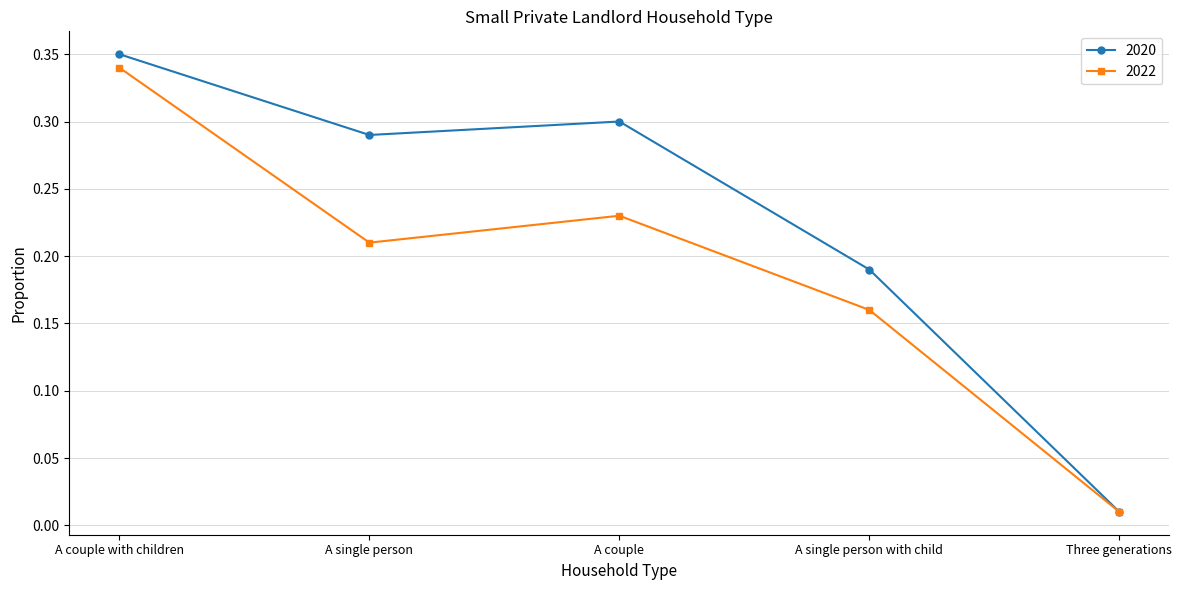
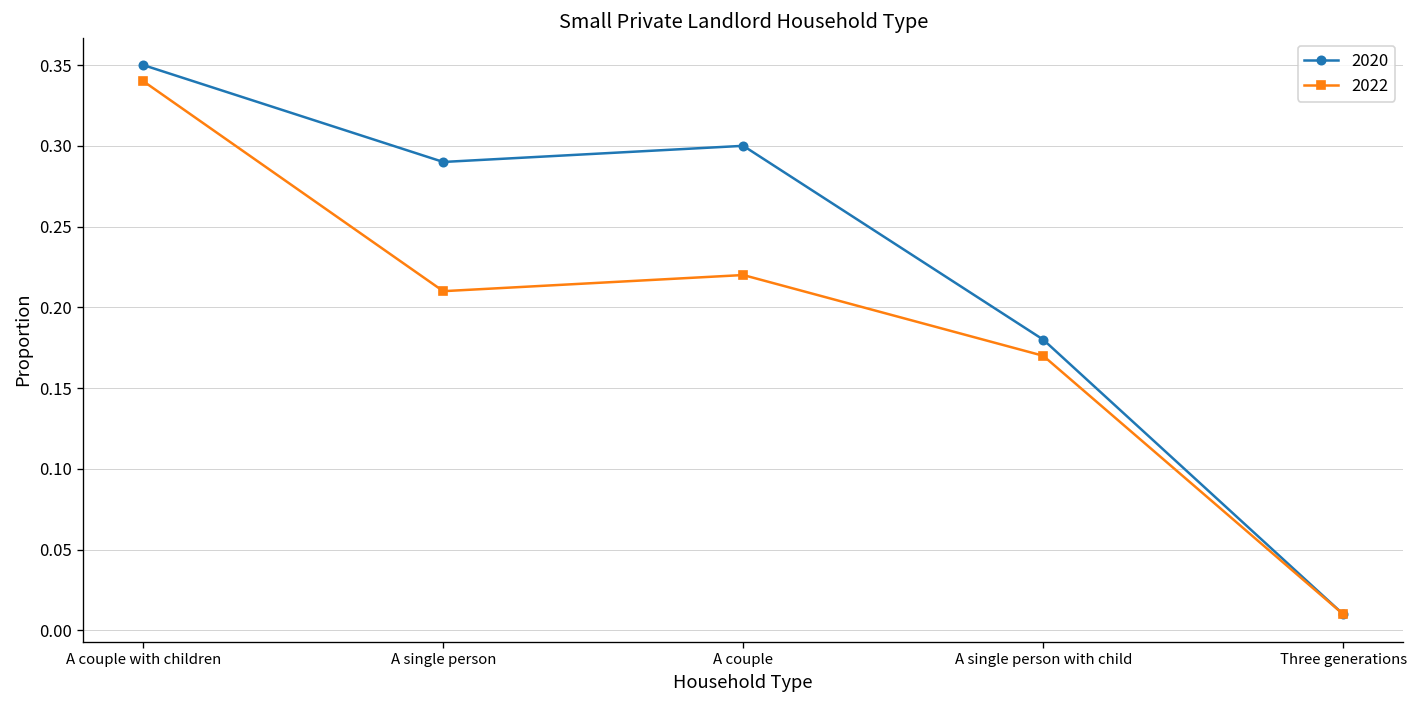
  {
    "2020": {
      "A couple with children": 0.35,
      "A single person": 0.29,
      "A couple": 0.30,
-     "A single person with child": 0.19
+     "A single person with child": 0.18
    },
    "2022": {
      "A couple with children": 0.34,
      "A single person": 0.21,
-     "A couple": 0.23,
-     "A single person with child": 0.16
+     "A couple": 0.22,
+     "A single person with child": 0.17
    }
  }
